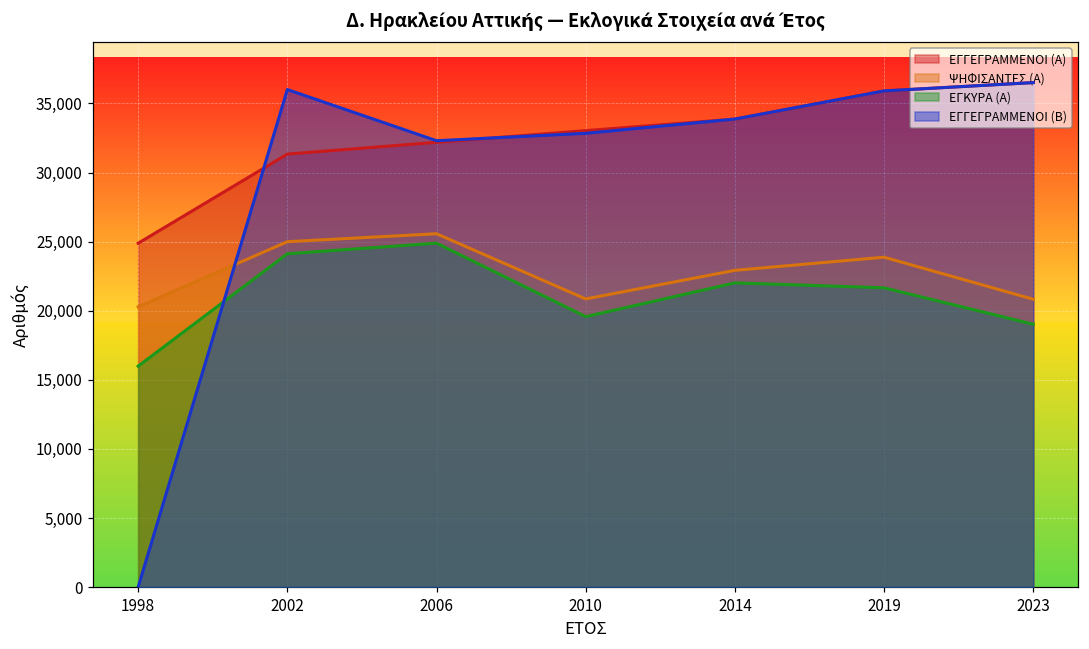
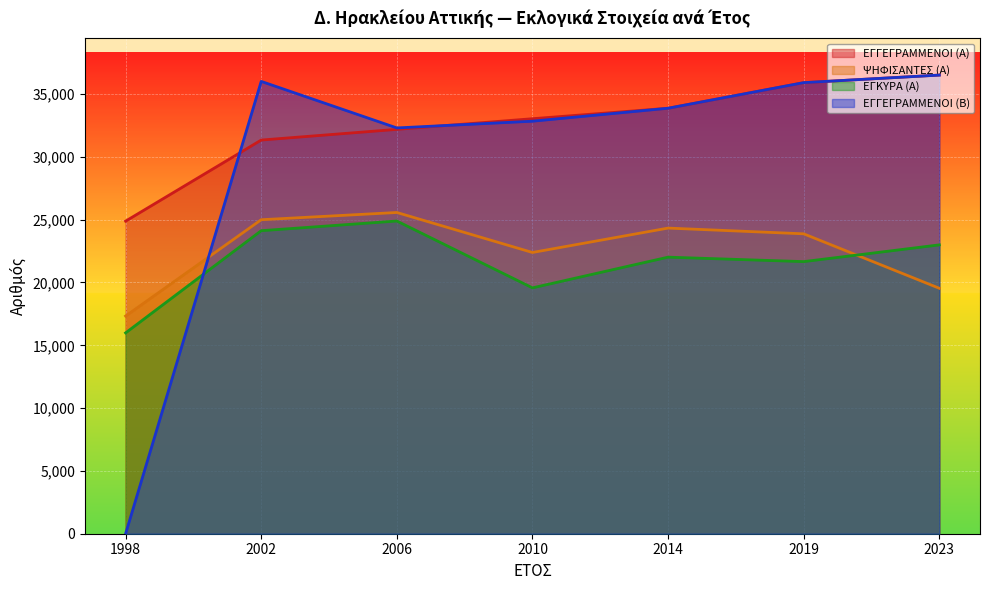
  {
    "ΕΓΓΕΓΡΑΜΜΕΝΟΙ (Α)": {
      "1998": "24,900",
      "2002": "31,300"
    },
    "ΨΗΦΙΣΑΝΤΕΣ (Α)": {
-     "1998": "20,300",
+     "1998": "17,300",
      "2002": "25,000",
      "2006": "25,600",
-     "2010": "20,900",
-     "2014": "22,900",
+     "2010": "22,400",
+     "2014": "24,300",
      "2019": "23,900",
-     "2023": "20,800"
+     "2023": "19,500"
    },
    "ΕΓΚΥΡΑ (Α)": {
      "1998": "16,000",
      "2002": "24,100",
      "2006": "24,900",
      "2010": "19,600",
      "2014": "22,000",
      "2019": "21,700",
-     "2023": "19,000"
+     "2023": "23,000"
    },
    "ΕΓΓΕΓΡΑΜΜΕΝΟΙ (Β)": {
      "1998": "0",
      "2002": "36,000"
    }
  }
